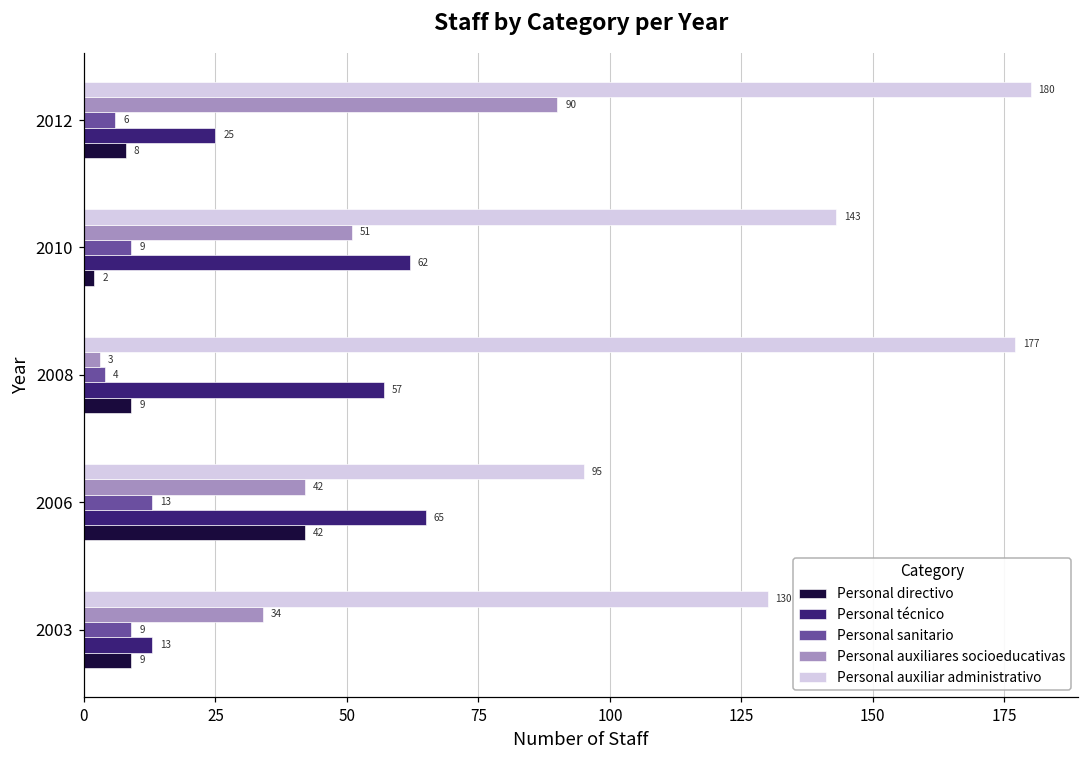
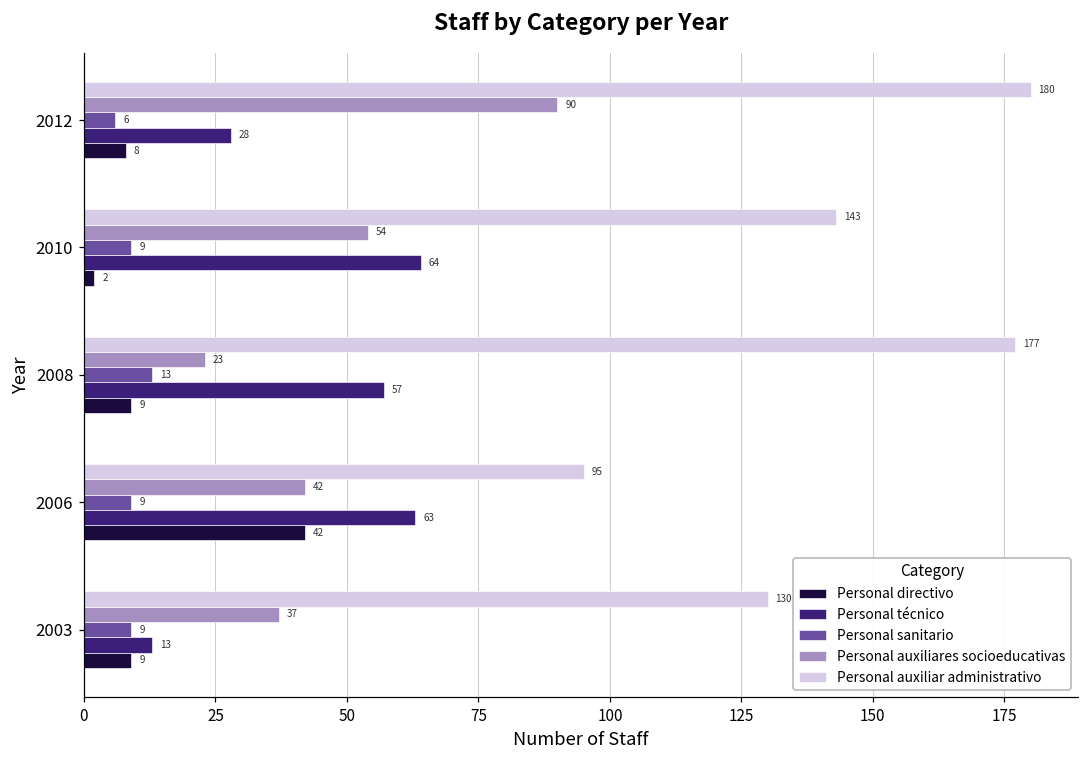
  {
    "Personal directivo": {
      "2012": 8,
      "2010": 2,
      "2008": 9,
      "2006": 42,
      "2003": 9
    },
    "Personal técnico": {
-     "2012": 25,
-     "2010": 62,
+     "2012": 28,
+     "2010": 64,
      "2008": 57,
-     "2006": 65,
+     "2006": 63,
      "2003": 13
    },
    "Personal sanitario": {
      "2012": 6,
      "2010": 9,
-     "2008": 4,
-     "2006": 13,
+     "2008": 13,
+     "2006": 9,
      "2003": 9
    },
    "Personal auxiliares socioeducativas": {
      "2012": 90,
-     "2010": 51,
-     "2008": 3,
+     "2010": 54,
+     "2008": 23,
      "2006": 42,
-     "2003": 34
+     "2003": 37
    },
    "Personal auxiliar administrativo": {
      "2012": 180,
      "2010": 143,
      "2008": 177,
      "2006": 95,
      "2003": 130
    }
  }
